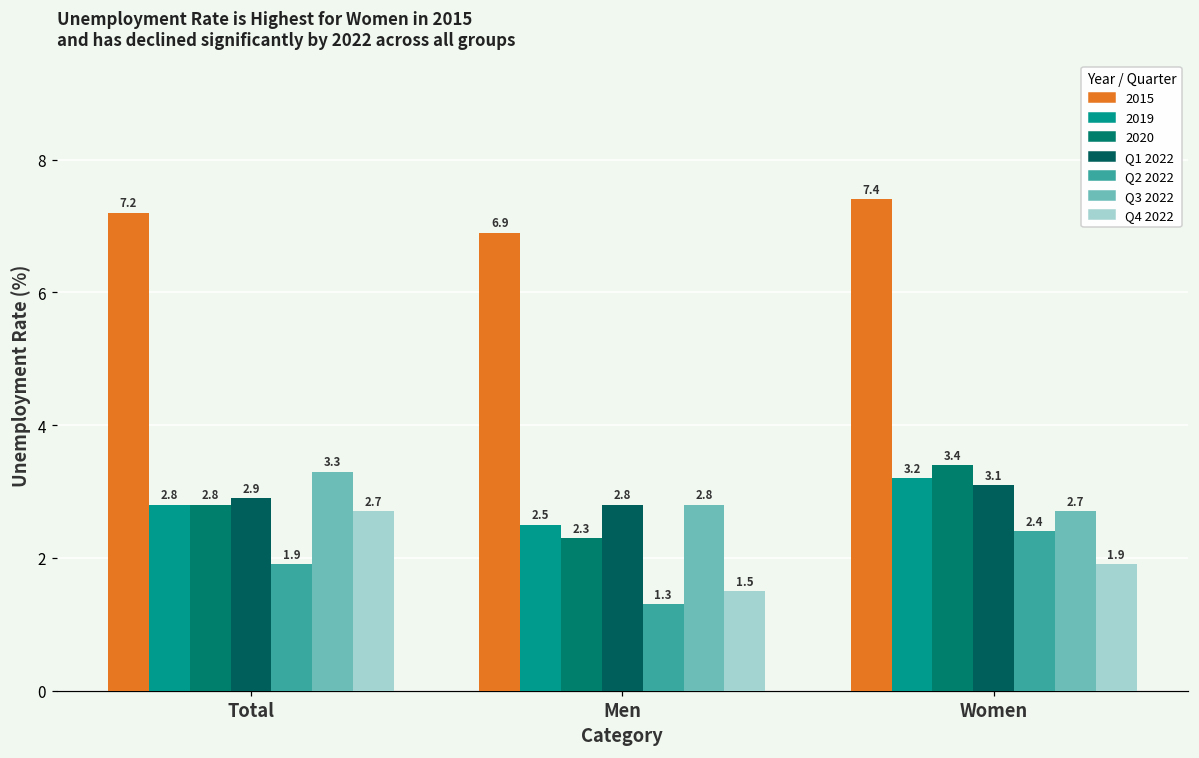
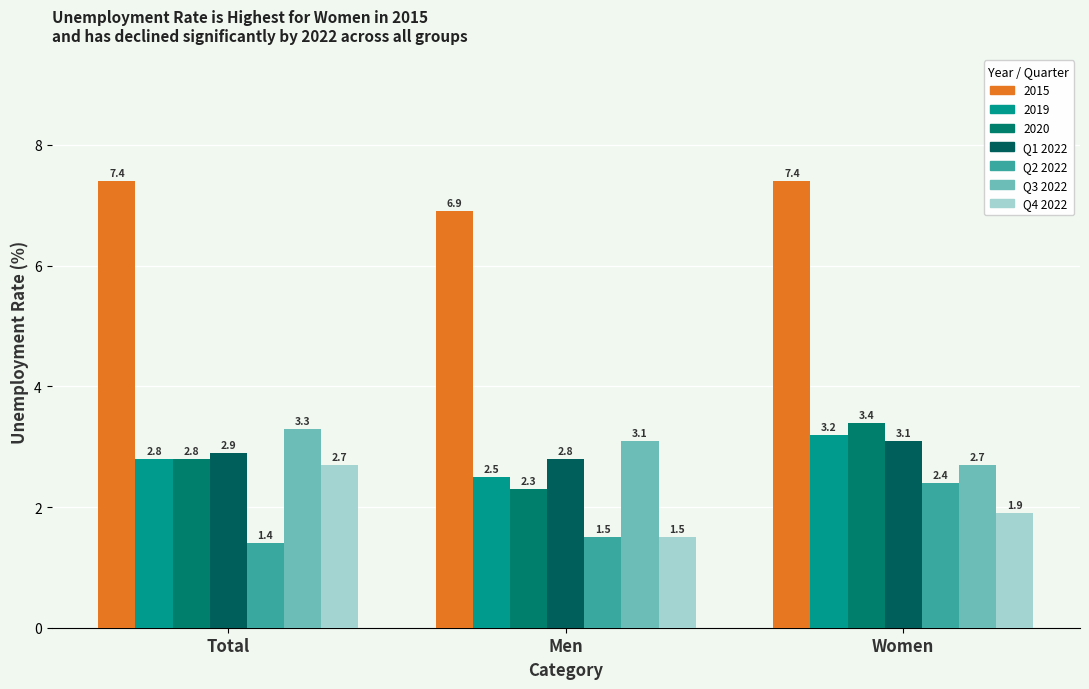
  {
    "2015": {
-     "Total": 7.2,
+     "Total": 7.4,
      "Men": 6.9,
      "Women": 7.4
    },
    "Q2 2022": {
-     "Total": 1.9,
-     "Men": 1.3,
+     "Total": 1.4,
+     "Men": 1.5,
      "Women": 2.4
    },
    "Q3 2022": {
      "Total": 3.3,
-     "Men": 2.8,
+     "Men": 3.1,
      "Women": 2.7
    },
    "Q4 2022": {
      "Total": 2.7,
      "Men": 1.5,
      "Women": 1.9
    }
  }
